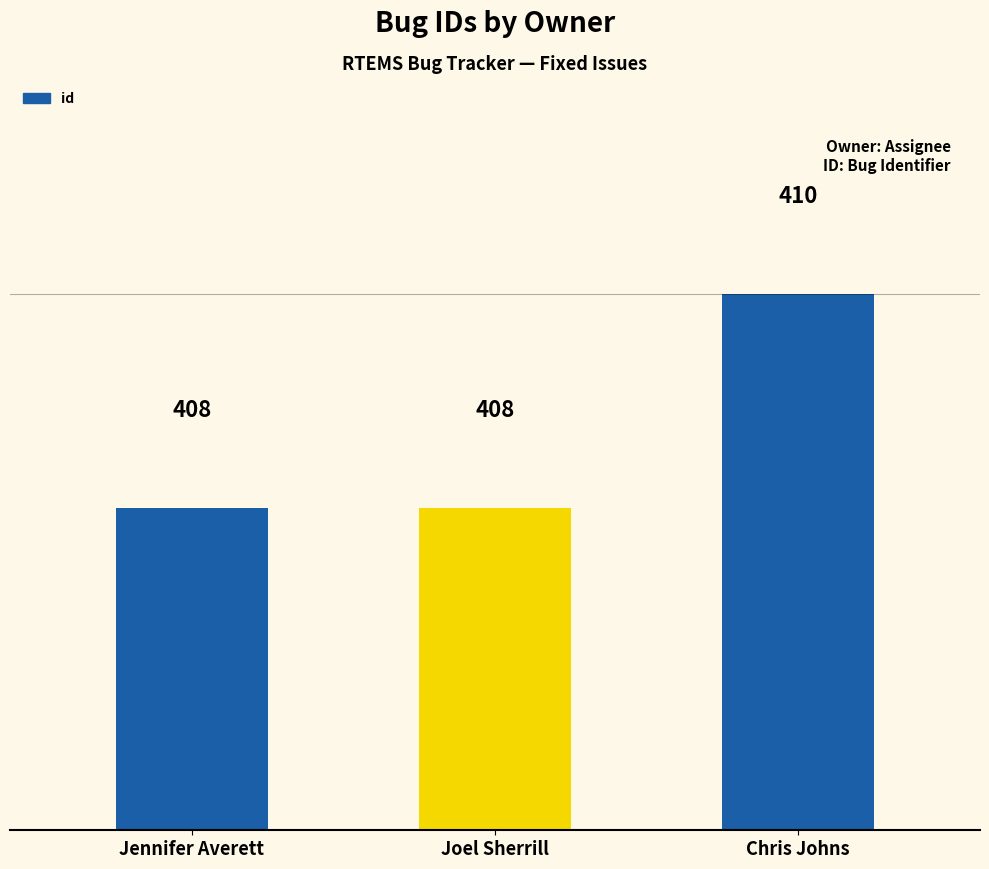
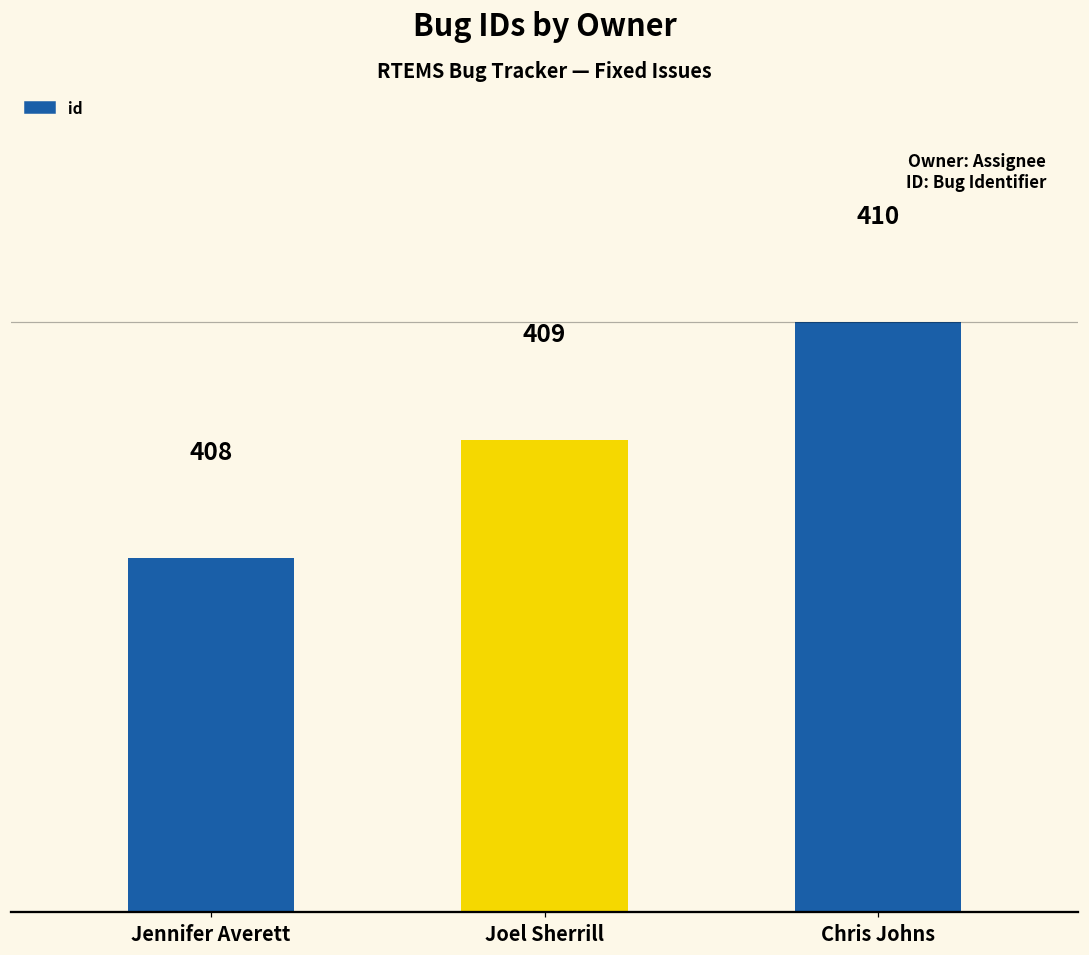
  {
-   "Joel Sherrill": 408
+   "Joel Sherrill": 409
  }
